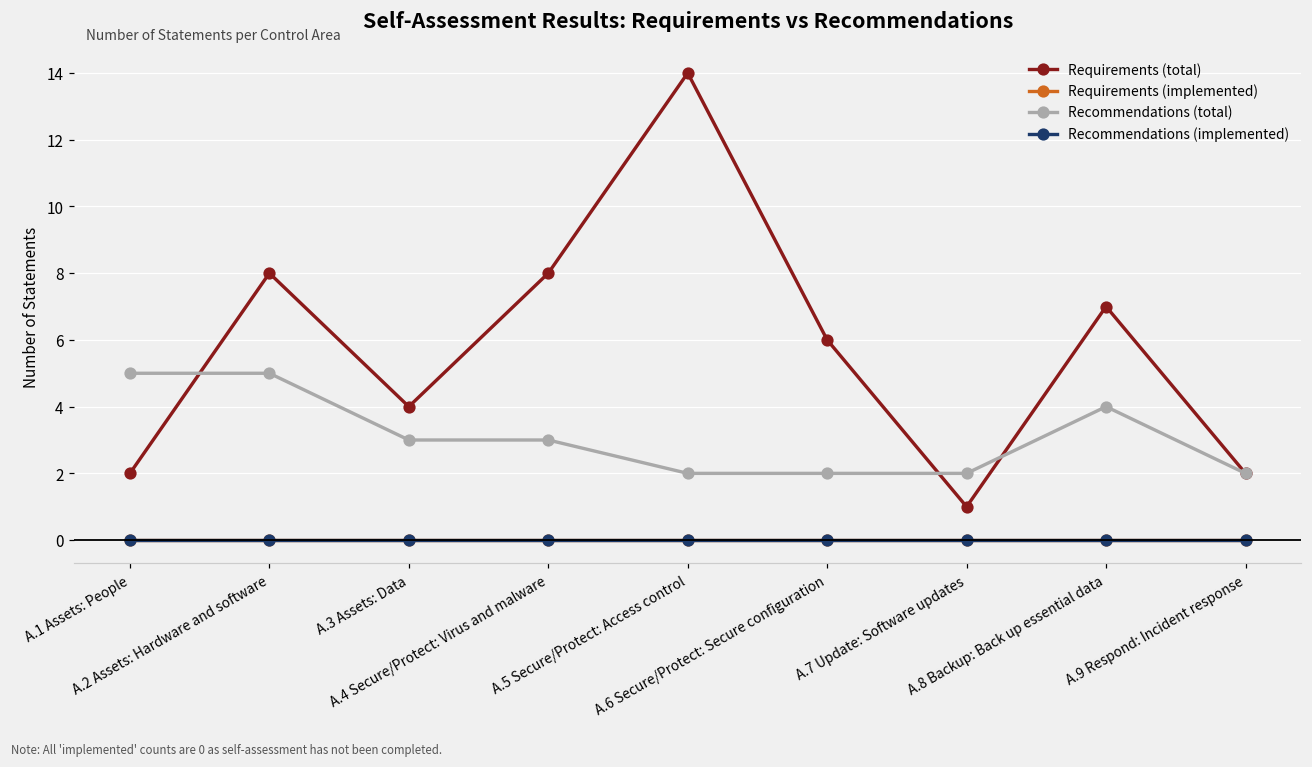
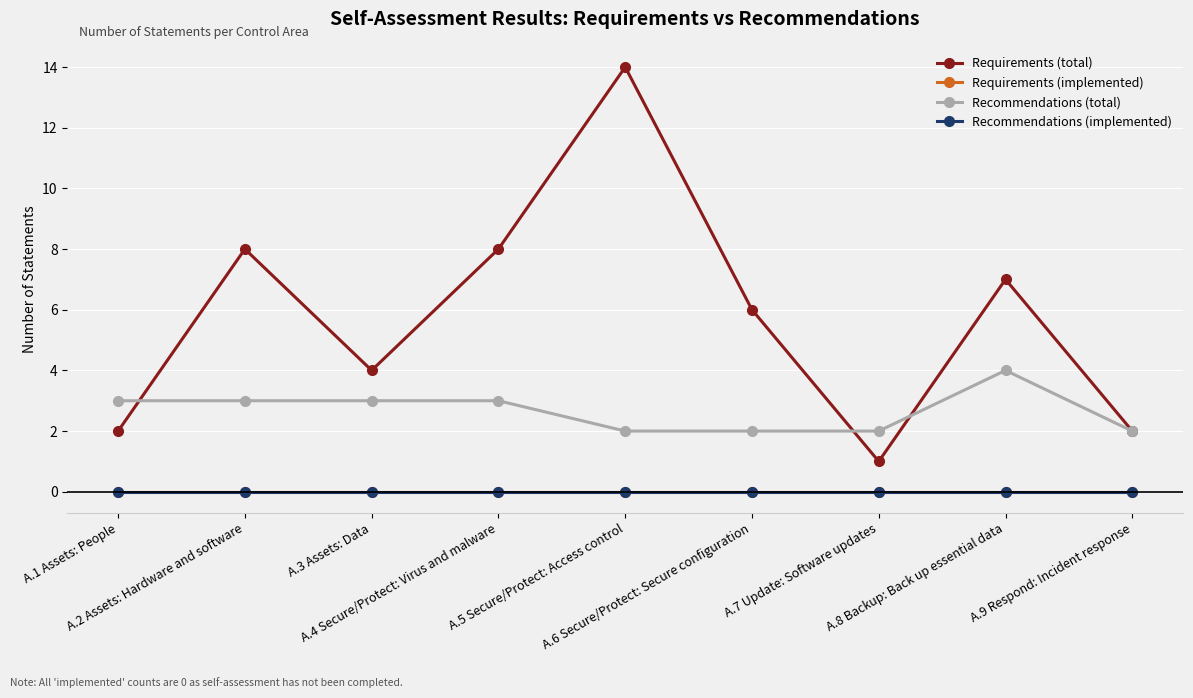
  {
    "Requirements (total)": {
      "A.1 Assets: People": 2,
      "A.2 Assets: Hardware and software": 8,
      "A.3 Assets: Data": 4,
      "A.4 Secure/Protect: Virus and malware": 8,
      "A.5 Secure/Protect: Access control": 14,
      "A.6 Secure/Protect: Secure configuration": 6,
      "A.7 Update: Software updates": 1,
      "A.8 Backup: Back up essential data": 7
    },
    "Recommendations (implemented)": {
      "A.1 Assets: People": 0,
      "A.2 Assets: Hardware and software": 0,
      "A.3 Assets: Data": 0,
      "A.4 Secure/Protect: Virus and malware": 0,
      "A.5 Secure/Protect: Access control": 0,
      "A.6 Secure/Protect: Secure configuration": 0,
      "A.7 Update: Software updates": 0,
      "A.8 Backup: Back up essential data": 0,
      "A.9 Respond: Incident response": 0
    },
    "Recommendations (total)": {
-     "A.1 Assets: People": 5,
-     "A.2 Assets: Hardware and software": 5,
+     "A.1 Assets: People": 3,
+     "A.2 Assets: Hardware and software": 3,
      "A.3 Assets: Data": 3,
      "A.4 Secure/Protect: Virus and malware": 3,
      "A.5 Secure/Protect: Access control": 2,
      "A.6 Secure/Protect: Secure configuration": 2,
      "A.7 Update: Software updates": 2,
      "A.8 Backup: Back up essential data": 4
    }
  }
